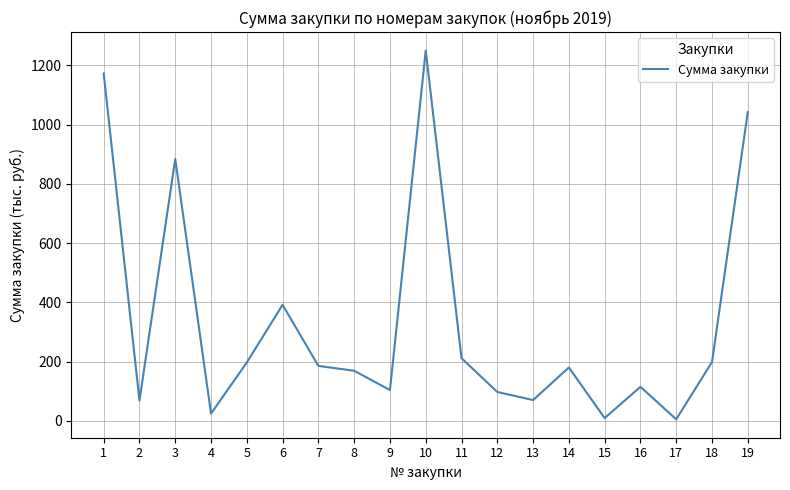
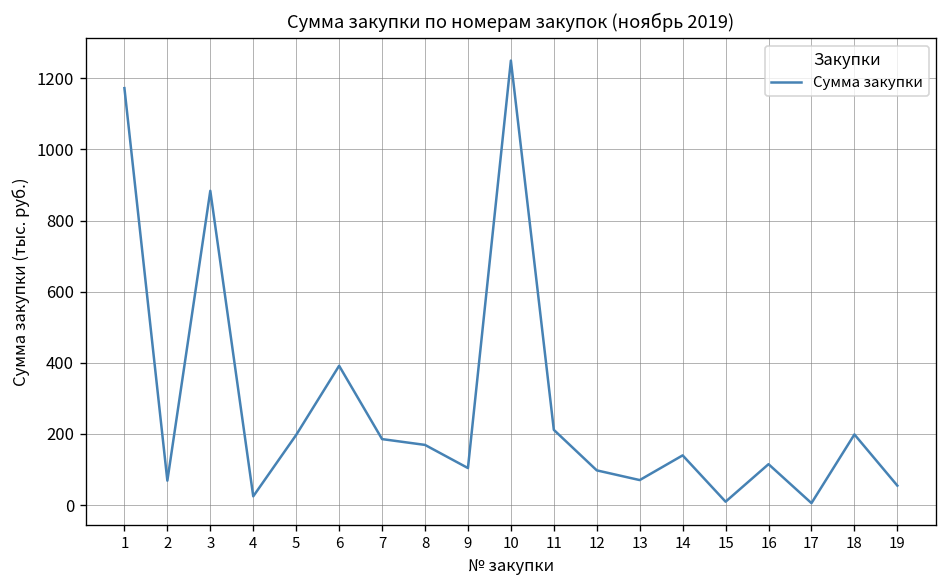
  {
    "1": 1170,
    "2": 70,
    "3": 880,
    "4": 20,
    "5": 200,
    "6": 390,
    "7": 190,
    "8": 170,
    "9": 100,
    "10": 1250,
    "11": 210,
    "12": 100,
    "13": 70,
-   "14": 180,
+   "14": 140,
    "15": 10,
    "16": 110,
    "17": 10,
    "18": 200,
-   "19": 1040
+   "19": 50
  }
